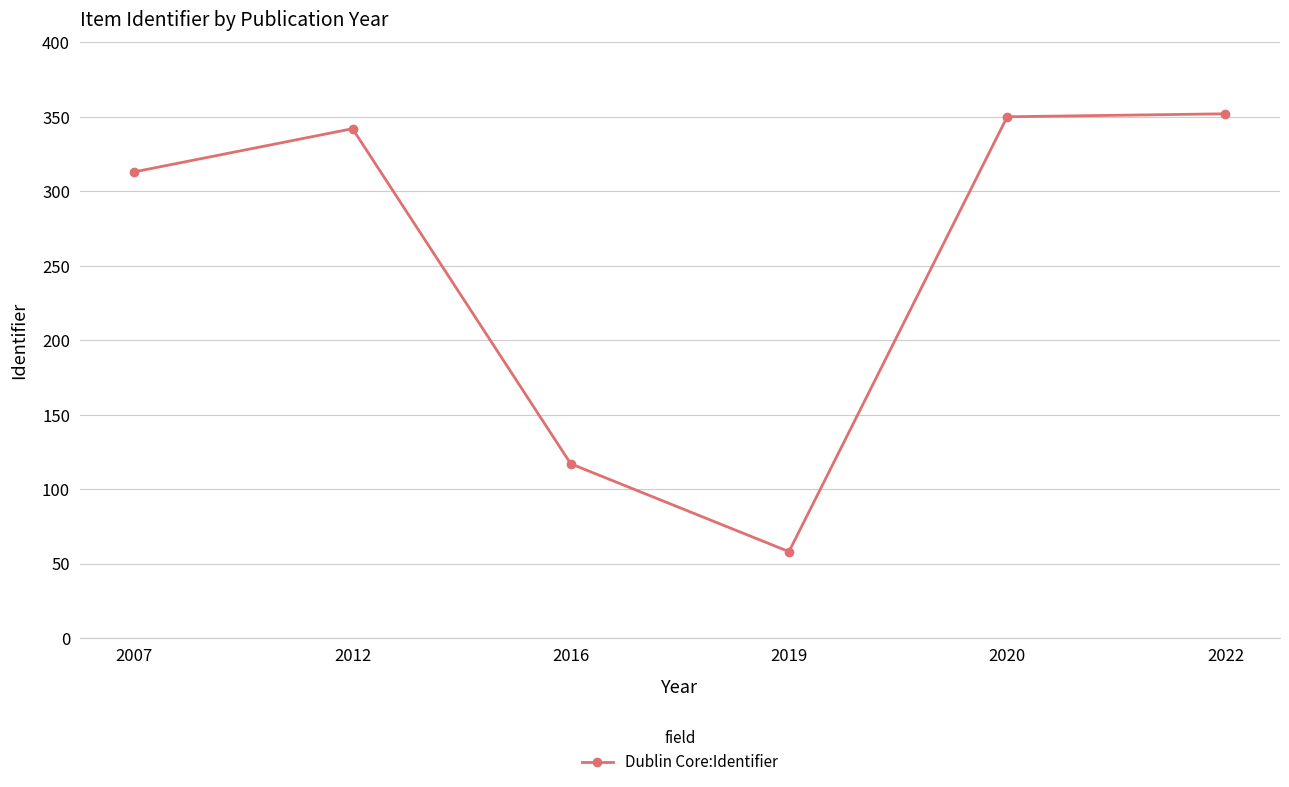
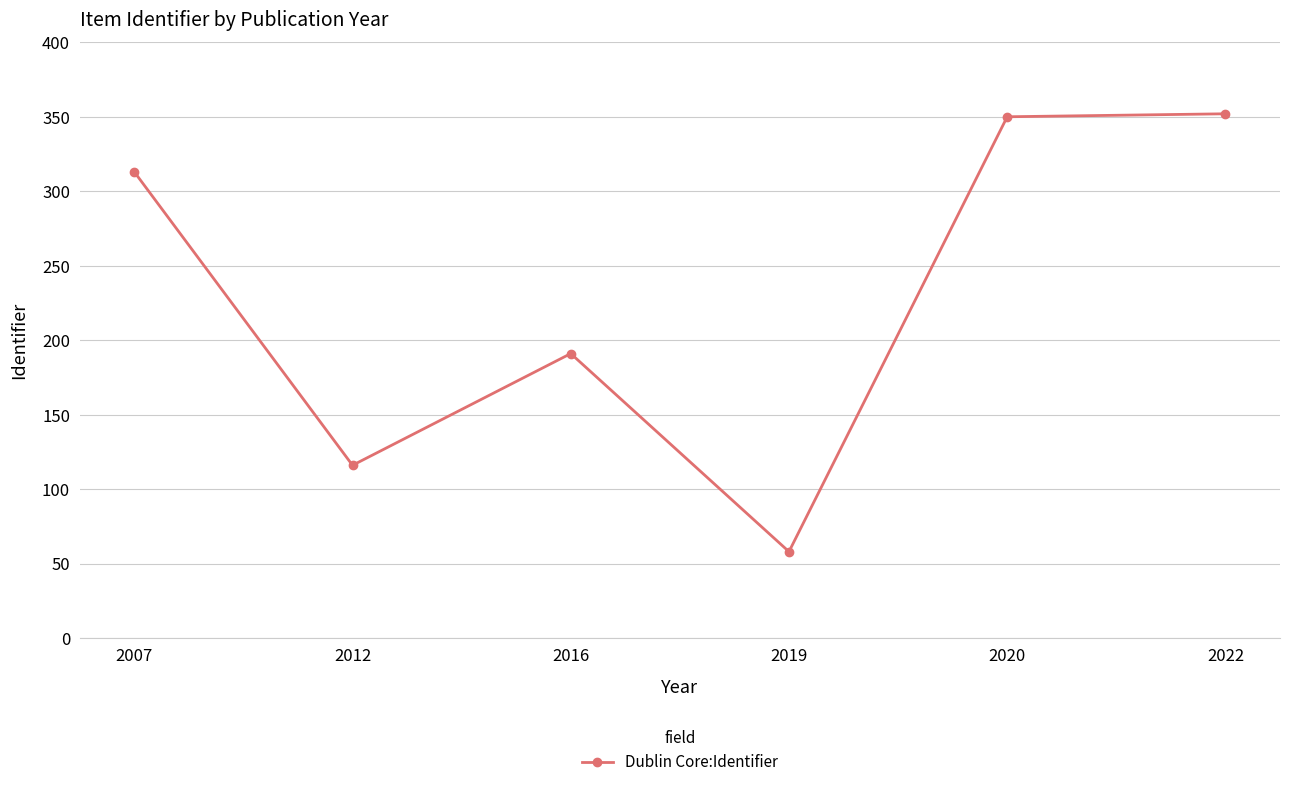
  {
    "2007": 313,
-   "2012": 342,
-   "2016": 117,
+   "2012": 116,
+   "2016": 191,
    "2019": 58,
    "2020": 350,
    "2022": 352
  }
